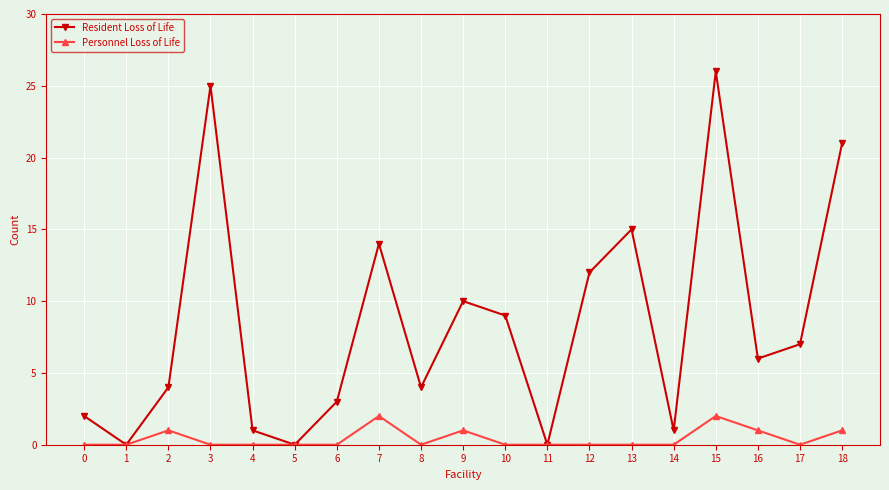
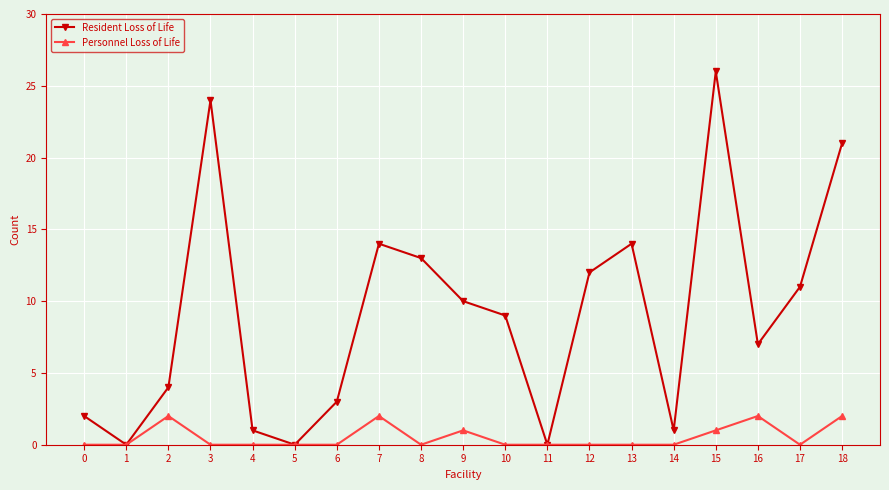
  {
    "Resident Loss of Life": {
      "0": 2,
      "2": 4,
-     "3": 25,
+     "3": 24,
      "4": 1,
      "6": 3,
      "7": 14,
-     "8": 4,
+     "8": 13,
      "9": 10,
      "10": 9,
      "12": 12,
-     "13": 15,
+     "13": 14,
      "14": 1,
      "15": 26,
-     "16": 6,
-     "17": 7,
+     "16": 7,
+     "17": 11,
      "18": 21
    },
    "Personnel Loss of Life": {
      "0": 0,
-     "2": 1,
+     "2": 2,
      "3": 0,
      "4": 0,
      "6": 0,
      "7": 2,
      "8": 0,
      "9": 1,
      "10": 0,
      "12": 0,
      "13": 0,
      "14": 0,
-     "15": 2,
-     "16": 1,
+     "15": 1,
+     "16": 2,
      "17": 0,
-     "18": 1
+     "18": 2
    }
  }
